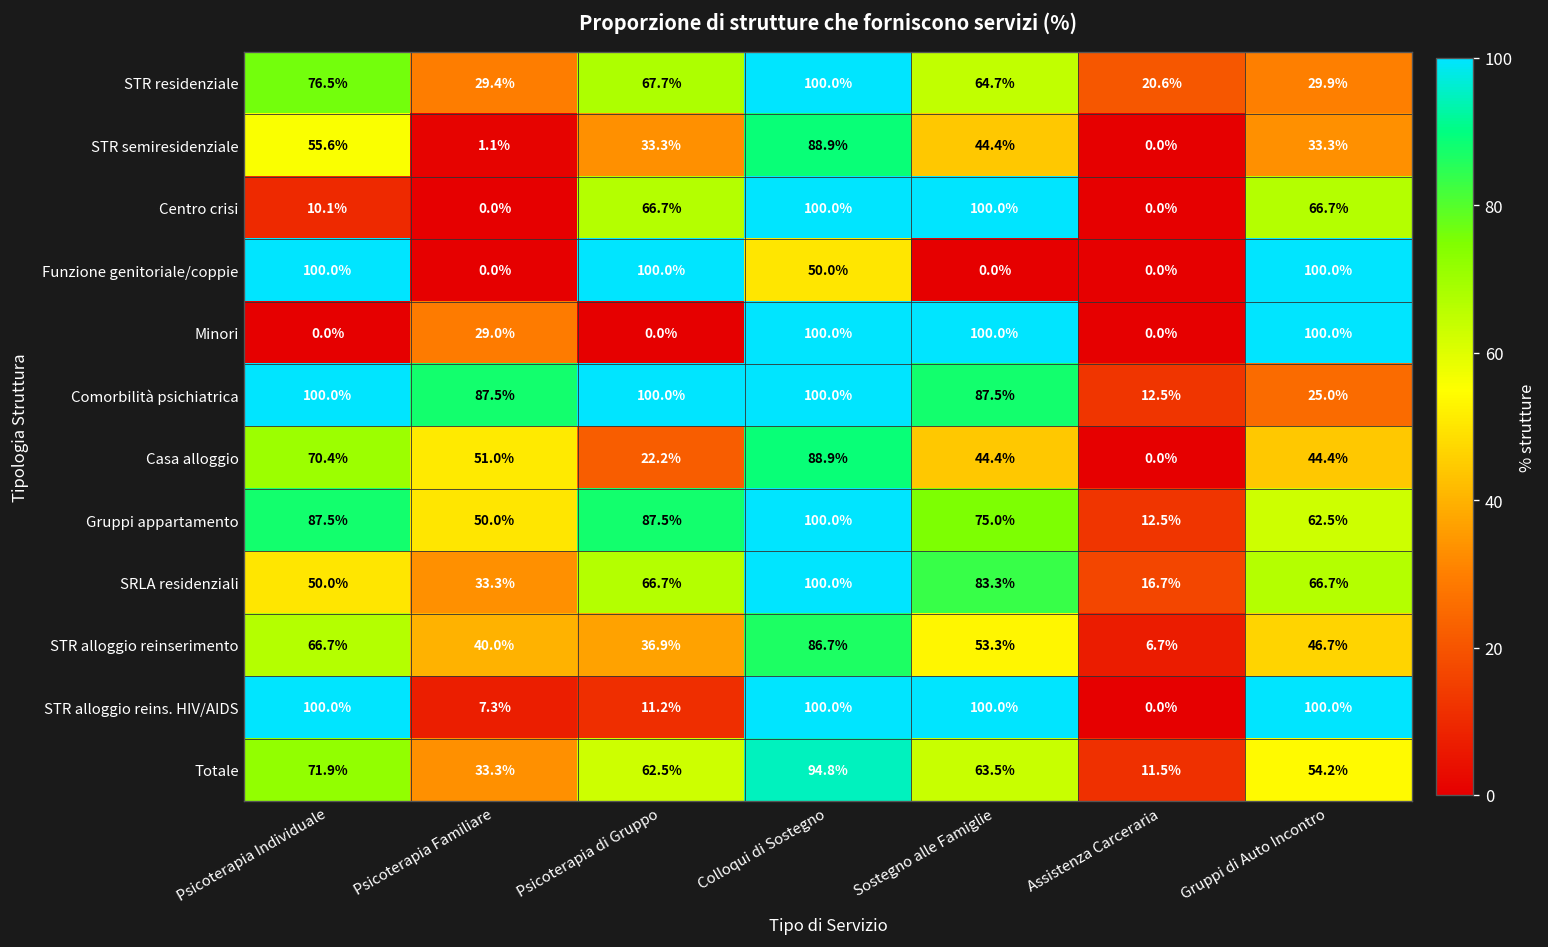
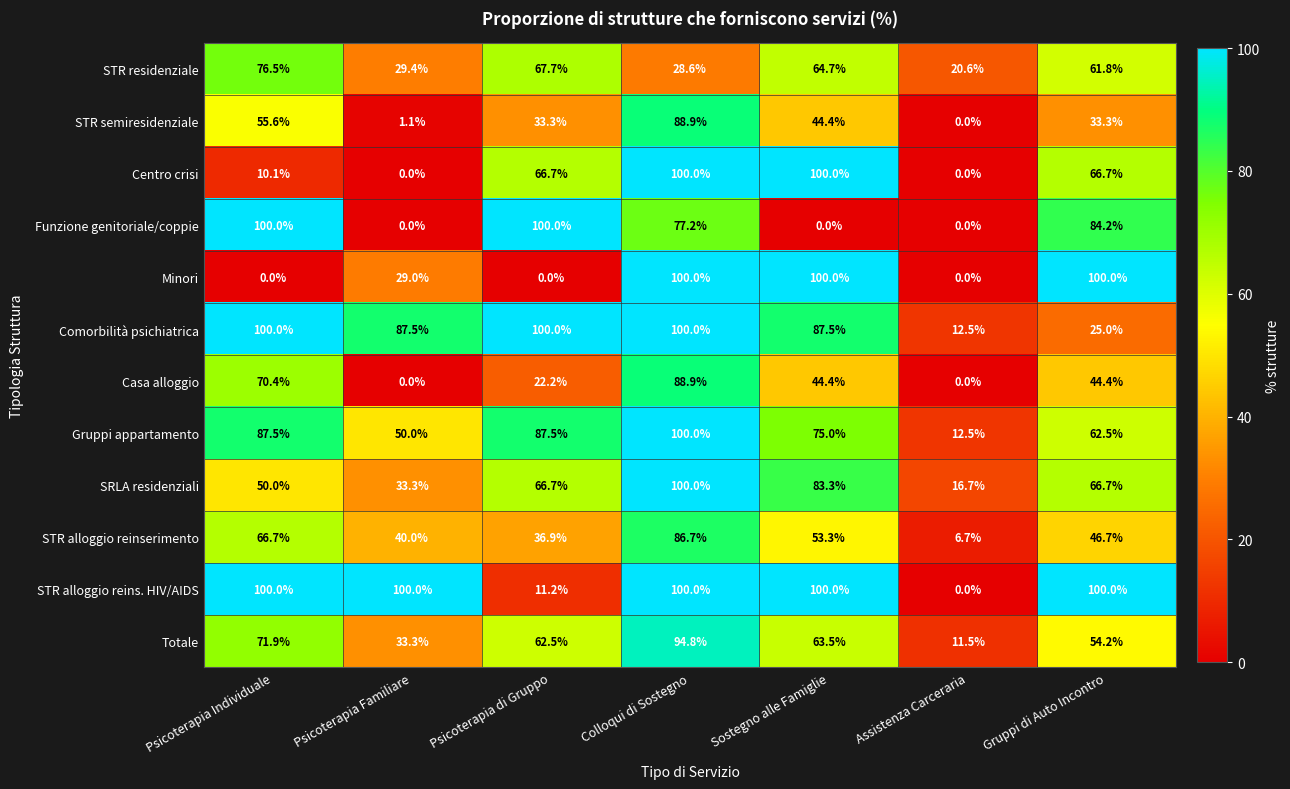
  {
    "STR residenziale": {
      "Psicoterapia Individuale": "76.5%",
      "Psicoterapia Familiare": "29.4%",
      "Psicoterapia di Gruppo": "67.7%",
-     "Colloqui di Sostegno": "100.0%",
+     "Colloqui di Sostegno": "28.6%",
      "Sostegno alle Famiglie": "64.7%",
      "Assistenza Carceraria": "20.6%",
-     "Gruppi di Auto Incontro": "29.9%"
+     "Gruppi di Auto Incontro": "61.8%"
    },
    "STR semiresidenziale": {
      "Psicoterapia Individuale": "55.6%",
      "Psicoterapia Familiare": "1.1%",
      "Psicoterapia di Gruppo": "33.3%",
      "Colloqui di Sostegno": "88.9%",
      "Sostegno alle Famiglie": "44.4%",
      "Assistenza Carceraria": "0.0%",
      "Gruppi di Auto Incontro": "33.3%"
    },
    "Centro crisi": {
      "Psicoterapia Individuale": "10.1%",
      "Psicoterapia Familiare": "0.0%",
      "Psicoterapia di Gruppo": "66.7%",
      "Colloqui di Sostegno": "100.0%",
      "Sostegno alle Famiglie": "100.0%",
      "Assistenza Carceraria": "0.0%",
      "Gruppi di Auto Incontro": "66.7%"
    },
    "Funzione genitoriale/coppie": {
      "Psicoterapia Individuale": "100.0%",
      "Psicoterapia Familiare": "0.0%",
      "Psicoterapia di Gruppo": "100.0%",
-     "Colloqui di Sostegno": "50.0%",
+     "Colloqui di Sostegno": "77.2%",
      "Sostegno alle Famiglie": "0.0%",
      "Assistenza Carceraria": "0.0%",
-     "Gruppi di Auto Incontro": "100.0%"
+     "Gruppi di Auto Incontro": "84.2%"
    },
    "Minori": {
      "Psicoterapia Individuale": "0.0%",
      "Psicoterapia Familiare": "29.0%",
      "Psicoterapia di Gruppo": "0.0%",
      "Colloqui di Sostegno": "100.0%",
      "Sostegno alle Famiglie": "100.0%",
      "Assistenza Carceraria": "0.0%",
      "Gruppi di Auto Incontro": "100.0%"
    },
    "Comorbilità psichiatrica": {
      "Psicoterapia Individuale": "100.0%",
      "Psicoterapia Familiare": "87.5%",
      "Psicoterapia di Gruppo": "100.0%",
      "Colloqui di Sostegno": "100.0%",
      "Sostegno alle Famiglie": "87.5%",
      "Assistenza Carceraria": "12.5%",
      "Gruppi di Auto Incontro": "25.0%"
    },
    "Casa alloggio": {
      "Psicoterapia Individuale": "70.4%",
-     "Psicoterapia Familiare": "51.0%",
+     "Psicoterapia Familiare": "0.0%",
      "Psicoterapia di Gruppo": "22.2%",
      "Colloqui di Sostegno": "88.9%",
      "Sostegno alle Famiglie": "44.4%",
      "Assistenza Carceraria": "0.0%",
      "Gruppi di Auto Incontro": "44.4%"
    },
    "Gruppi appartamento": {
      "Psicoterapia Individuale": "87.5%",
      "Psicoterapia Familiare": "50.0%",
      "Psicoterapia di Gruppo": "87.5%",
      "Colloqui di Sostegno": "100.0%",
      "Sostegno alle Famiglie": "75.0%",
      "Assistenza Carceraria": "12.5%",
      "Gruppi di Auto Incontro": "62.5%"
    },
    "SRLA residenziali": {
      "Psicoterapia Individuale": "50.0%",
      "Psicoterapia Familiare": "33.3%",
      "Psicoterapia di Gruppo": "66.7%",
      "Colloqui di Sostegno": "100.0%",
      "Sostegno alle Famiglie": "83.3%",
      "Assistenza Carceraria": "16.7%",
      "Gruppi di Auto Incontro": "66.7%"
    },
    "STR alloggio reinserimento": {
      "Psicoterapia Individuale": "66.7%",
      "Psicoterapia Familiare": "40.0%",
      "Psicoterapia di Gruppo": "36.9%",
      "Colloqui di Sostegno": "86.7%",
      "Sostegno alle Famiglie": "53.3%",
      "Assistenza Carceraria": "6.7%",
      "Gruppi di Auto Incontro": "46.7%"
    },
    "STR alloggio reins. HIV/AIDS": {
      "Psicoterapia Individuale": "100.0%",
-     "Psicoterapia Familiare": "7.3%",
+     "Psicoterapia Familiare": "100.0%",
      "Psicoterapia di Gruppo": "11.2%",
      "Colloqui di Sostegno": "100.0%",
      "Sostegno alle Famiglie": "100.0%",
      "Assistenza Carceraria": "0.0%",
      "Gruppi di Auto Incontro": "100.0%"
    },
    "Totale": {
      "Psicoterapia Individuale": "71.9%",
      "Psicoterapia Familiare": "33.3%",
      "Psicoterapia di Gruppo": "62.5%",
      "Colloqui di Sostegno": "94.8%",
      "Sostegno alle Famiglie": "63.5%",
      "Assistenza Carceraria": "11.5%",
      "Gruppi di Auto Incontro": "54.2%"
    }
  }
